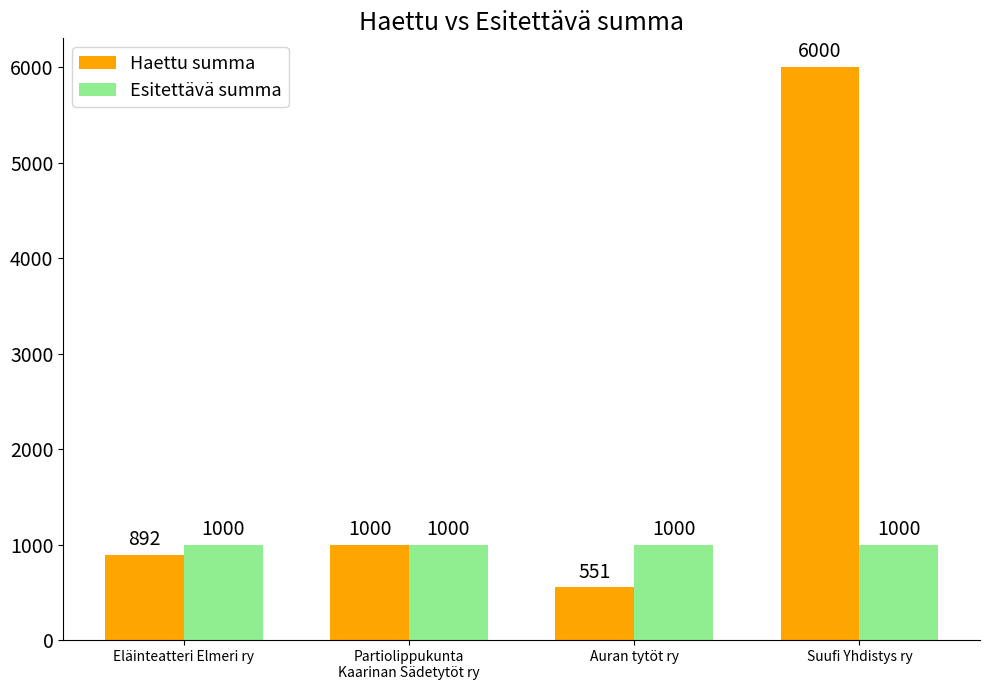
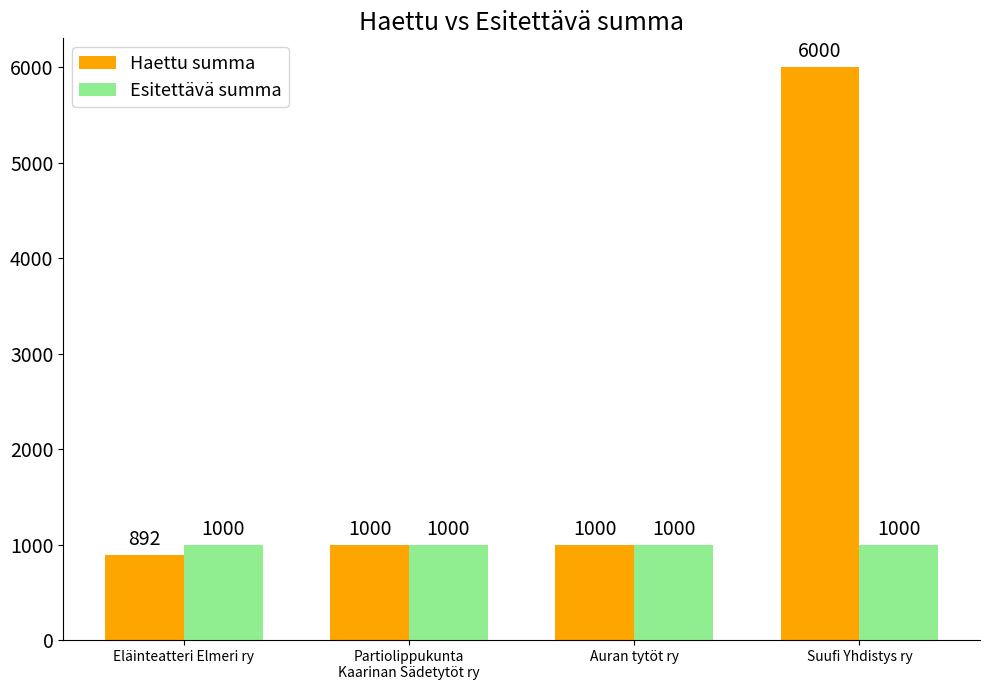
  {
    "Haettu summa": {
      "Eläinteatteri Elmeri ry": 892,
      "Partiolippukunta Kaarinan Sädetytöt ry": 1000,
-     "Auran tytöt ry": 551,
+     "Auran tytöt ry": 1000,
      "Suufi Yhdistys ry": 6000
    },
    "Esitettävä summa": {
      "Eläinteatteri Elmeri ry": 1000,
      "Partiolippukunta Kaarinan Sädetytöt ry": 1000,
      "Auran tytöt ry": 1000,
      "Suufi Yhdistys ry": 1000
    }
  }
